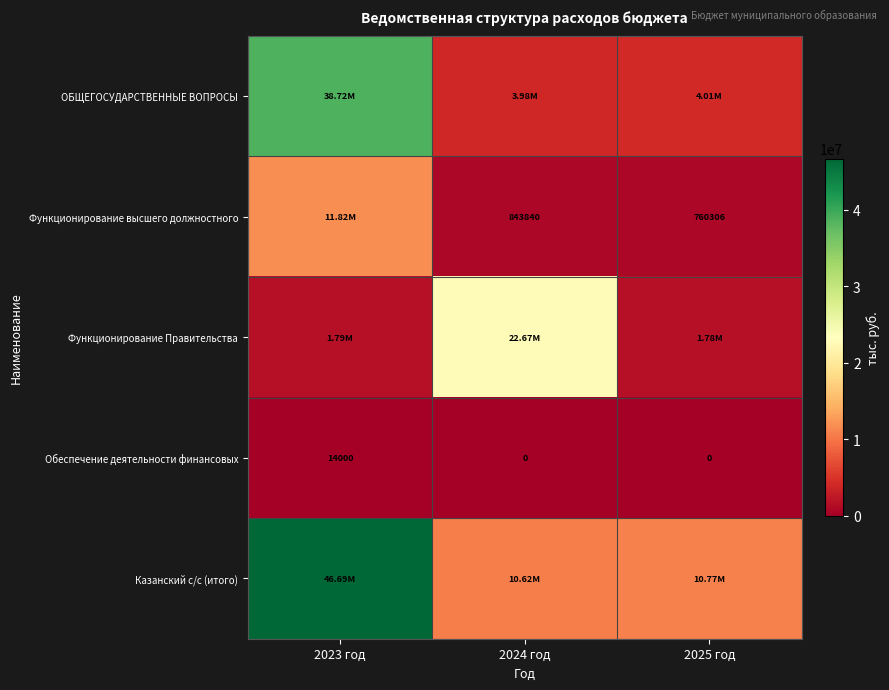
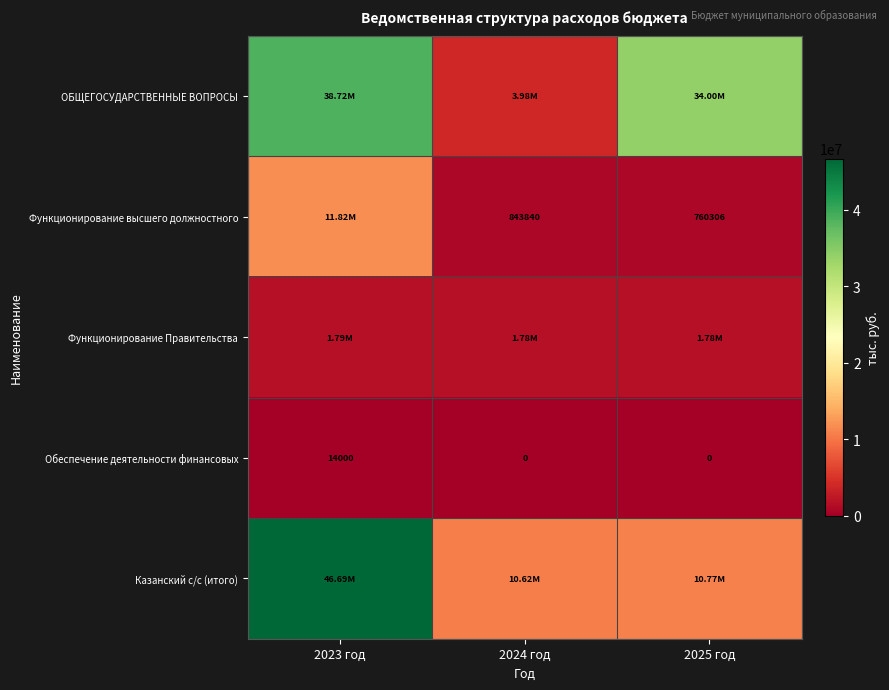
  {
    "ОБЩЕГОСУДАРСТВЕННЫЕ ВОПРОСЫ": {
      "2023 год": "38.72M",
      "2024 год": "3.98M",
-     "2025 год": "4.01M"
+     "2025 год": "34.00M"
    },
    "Функционирование высшего должностного": {
      "2023 год": "11.82M",
      "2024 год": "843840",
      "2025 год": "760306"
    },
    "Функционирование Правительства": {
      "2023 год": "1.79M",
-     "2024 год": "22.67M",
+     "2024 год": "1.78M",
      "2025 год": "1.78M"
    },
    "Обеспечение деятельности финансовых": {
      "2023 год": "14000",
      "2024 год": "0",
      "2025 год": "0"
    },
    "Казанский с/с (итого)": {
      "2023 год": "46.69M",
      "2024 год": "10.62M",
      "2025 год": "10.77M"
    }
  }
